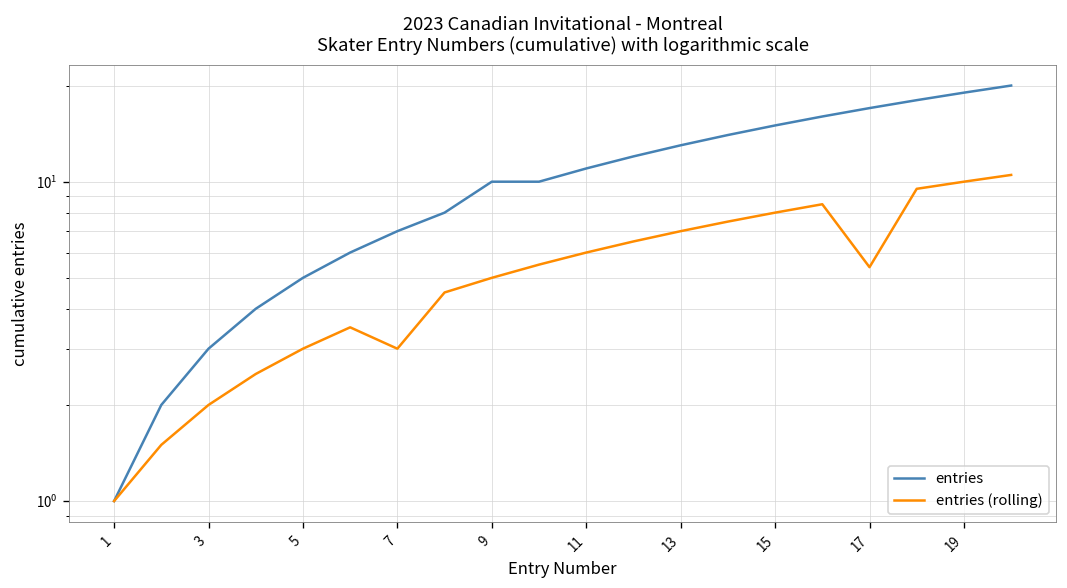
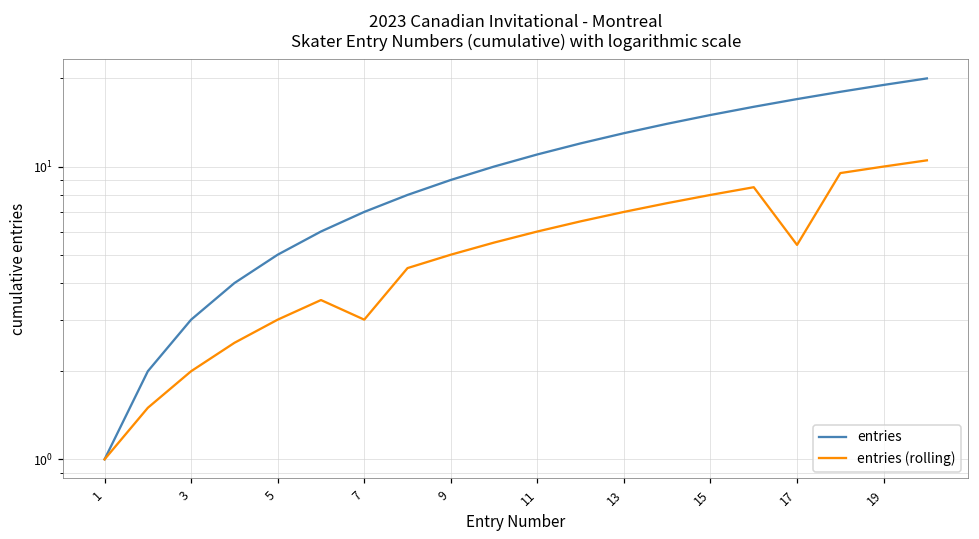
  {
    "entries": {
      "3": 3,
      "5": 5,
      "7": 7,
-     "9": 10,
+     "9": 9,
      "11": 11,
      "13": 13,
      "15": 15,
      "17": 17,
      "19": 19
    },
    "entries (rolling)": {
      "3": 2,
      "5": 3,
      "7": 3,
      "9": 5,
      "11": 6,
      "13": 7,
      "15": 8,
      "17": 5.4,
      "19": 10
    }
  }
